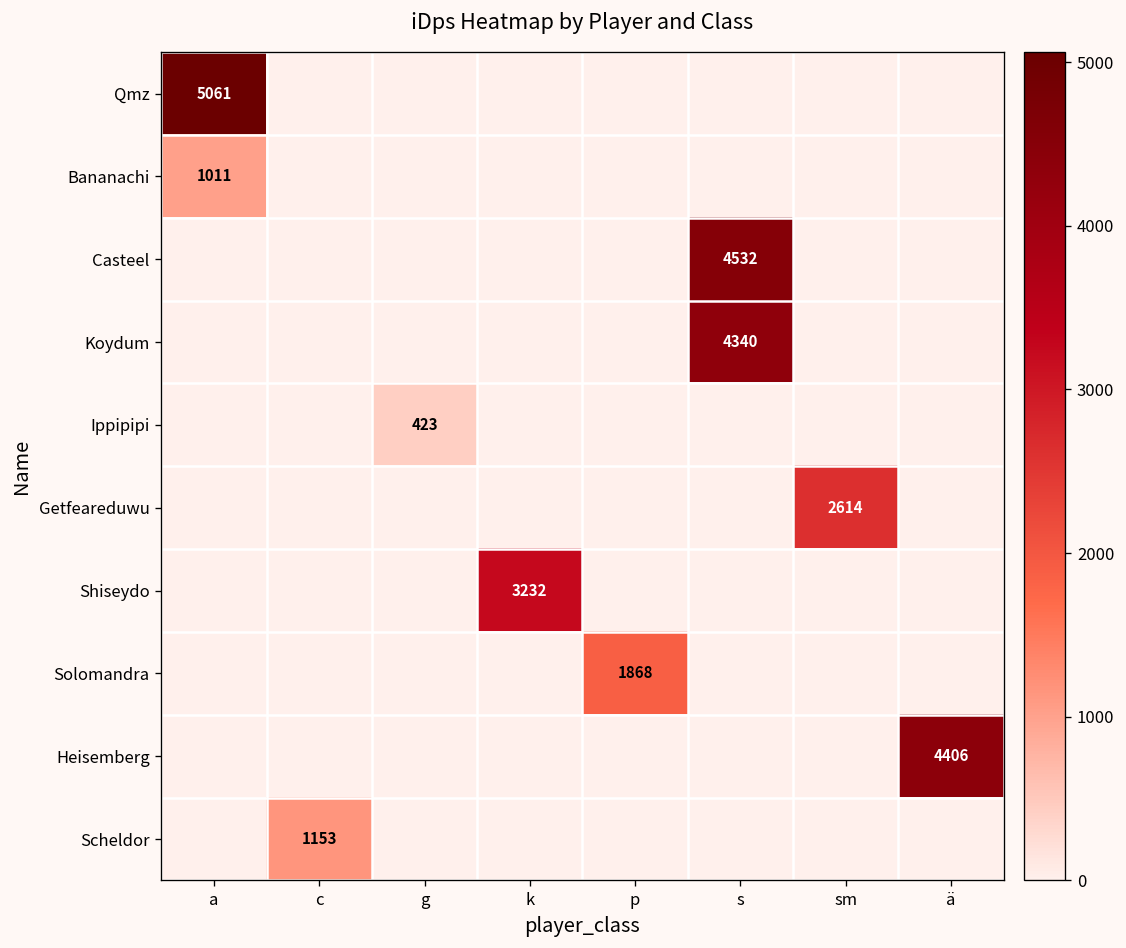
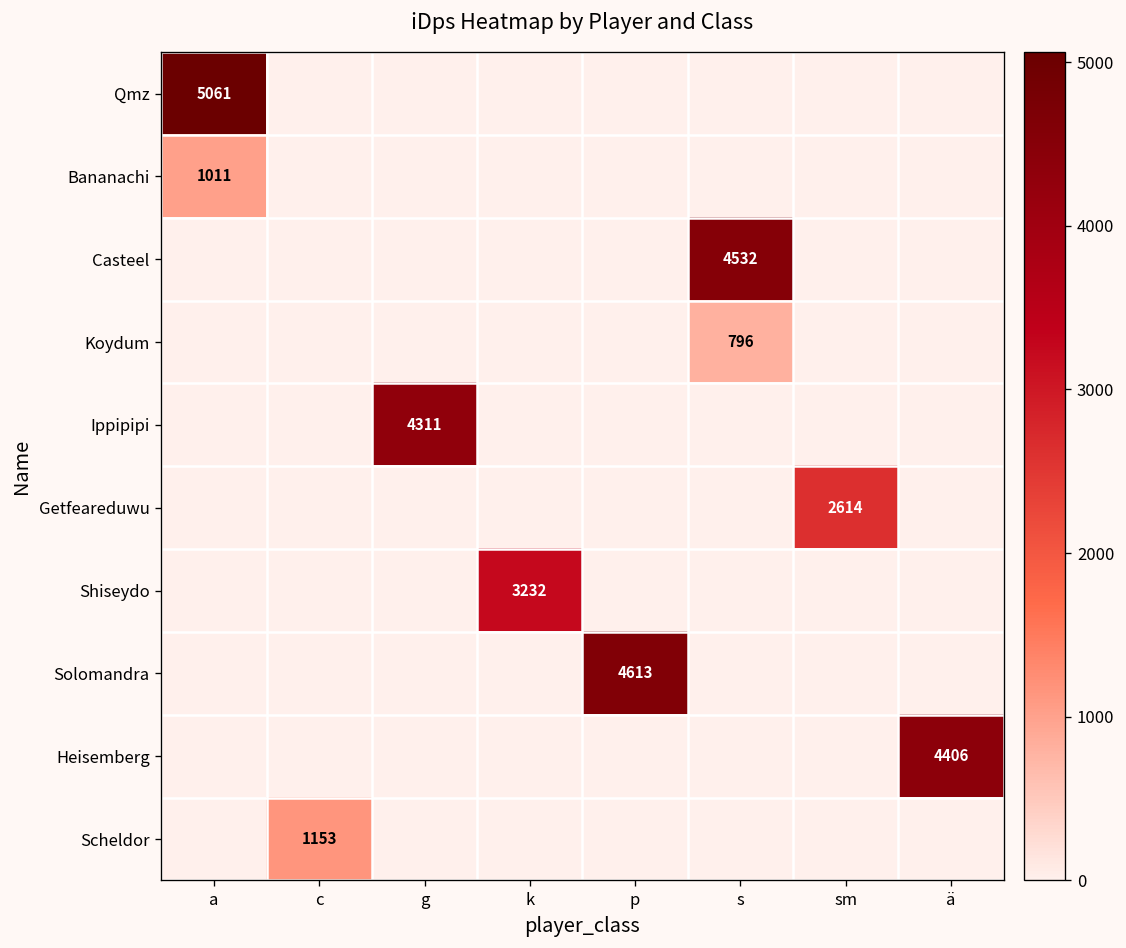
  {
    "Qmz": {
      "a": 5061
    },
    "Bananachi": {
      "a": 1011
    },
    "Casteel": {
      "s": 4532
    },
    "Koydum": {
-     "s": 4340
+     "s": 796
    },
    "Ippipipi": {
-     "g": 423
+     "g": 4311
    },
    "Getfeareduwu": {
      "sm": 2614
    },
    "Shiseydo": {
      "k": 3232
    },
    "Solomandra": {
-     "p": 1868
+     "p": 4613
    },
    "Heisemberg": {
      "ä": 4406
    },
    "Scheldor": {
      "c": 1153
    }
  }
